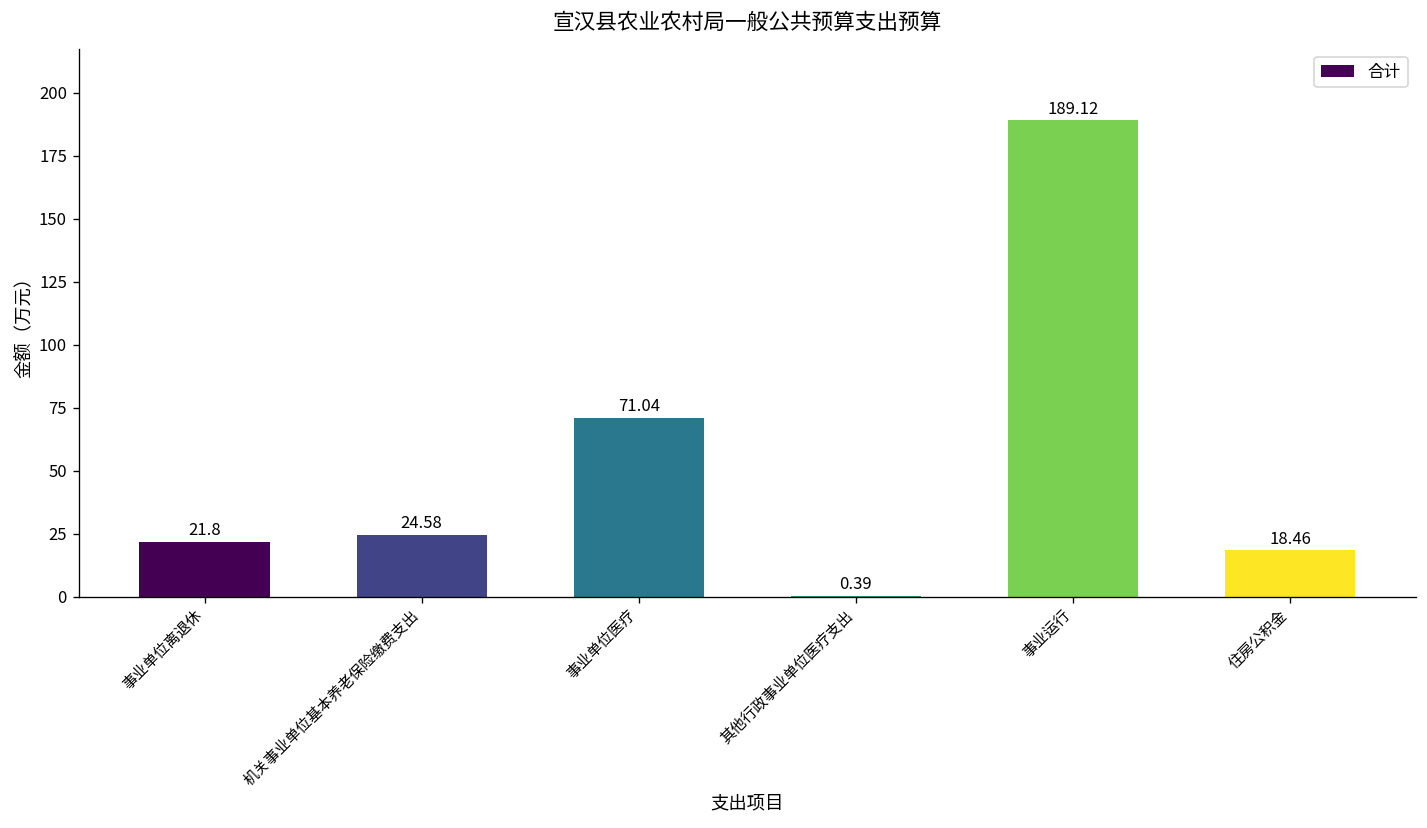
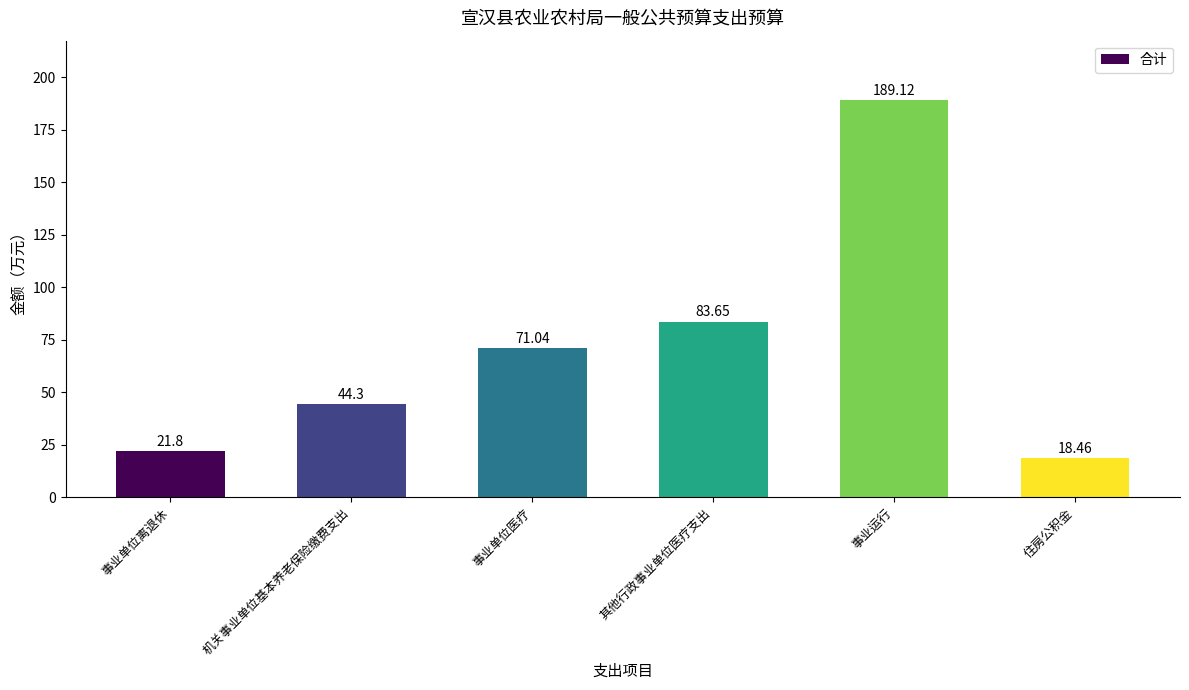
  {
    "事业单位离退休": 21.8,
-   "机关事业单位基本养老保险缴费支出": 24.58,
+   "机关事业单位基本养老保险缴费支出": 44.3,
    "事业单位医疗": 71.04,
-   "其他行政事业单位医疗支出": 0.39,
+   "其他行政事业单位医疗支出": 83.65,
    "事业运行": 189.12,
    "住房公积金": 18.46
  }
